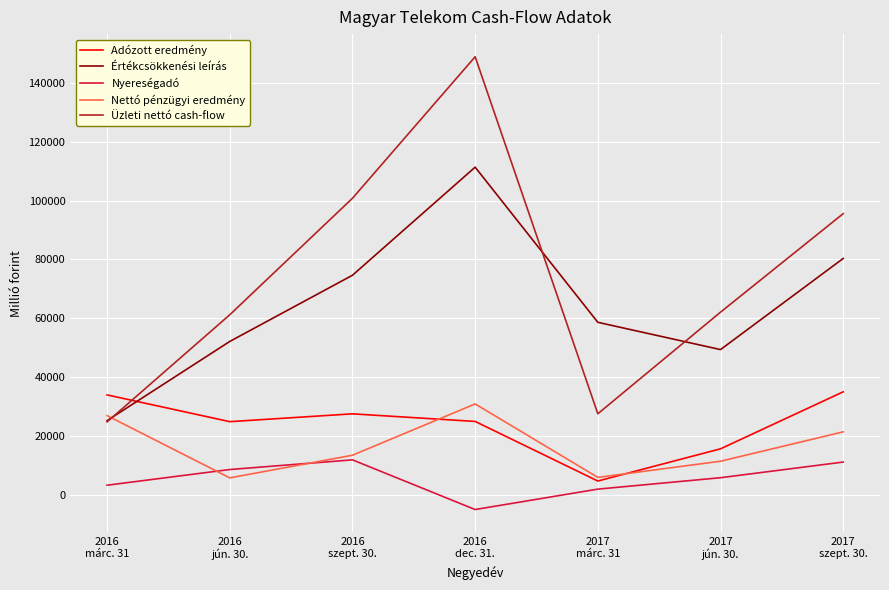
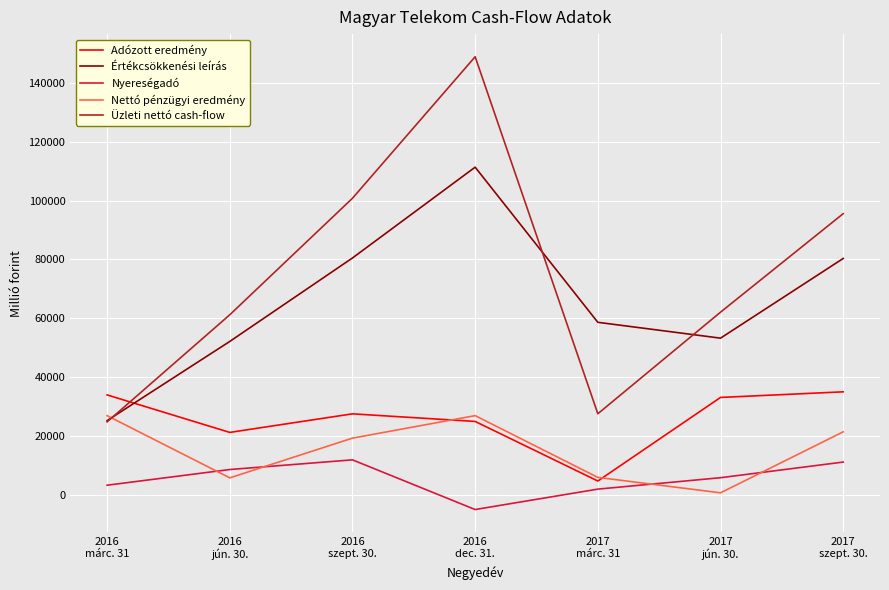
  {
    "Adózott eredmény": {
      "2016 márc. 31": 34000,
-     "2016 jún. 30.": 25000,
+     "2016 jún. 30.": 21000,
      "2016 szept. 30.": 28000,
      "2016 dec. 31.": 25000,
      "2017 márc. 31": 5000,
-     "2017 jún. 30.": 16000,
+     "2017 jún. 30.": 33000,
      "2017 szept. 30.": 35000
    },
    "Értékcsökkenési leírás": {
      "2016 jún. 30.": 52000,
-     "2016 szept. 30.": 75000,
+     "2016 szept. 30.": 80000,
      "2016 dec. 31.": 111000,
      "2017 márc. 31": 59000,
-     "2017 jún. 30.": 49000,
+     "2017 jún. 30.": 53000,
      "2017 szept. 30.": 80000
    },
    "Nettó pénzügyi eredmény": {
      "2016 márc. 31": 27000,
      "2016 jún. 30.": 6000,
-     "2016 szept. 30.": 14000,
-     "2016 dec. 31.": 31000,
+     "2016 szept. 30.": 19000,
+     "2016 dec. 31.": 27000,
      "2017 márc. 31": 6000,
-     "2017 jún. 30.": 12000,
+     "2017 jún. 30.": 1000,
      "2017 szept. 30.": 22000
    }
  }
